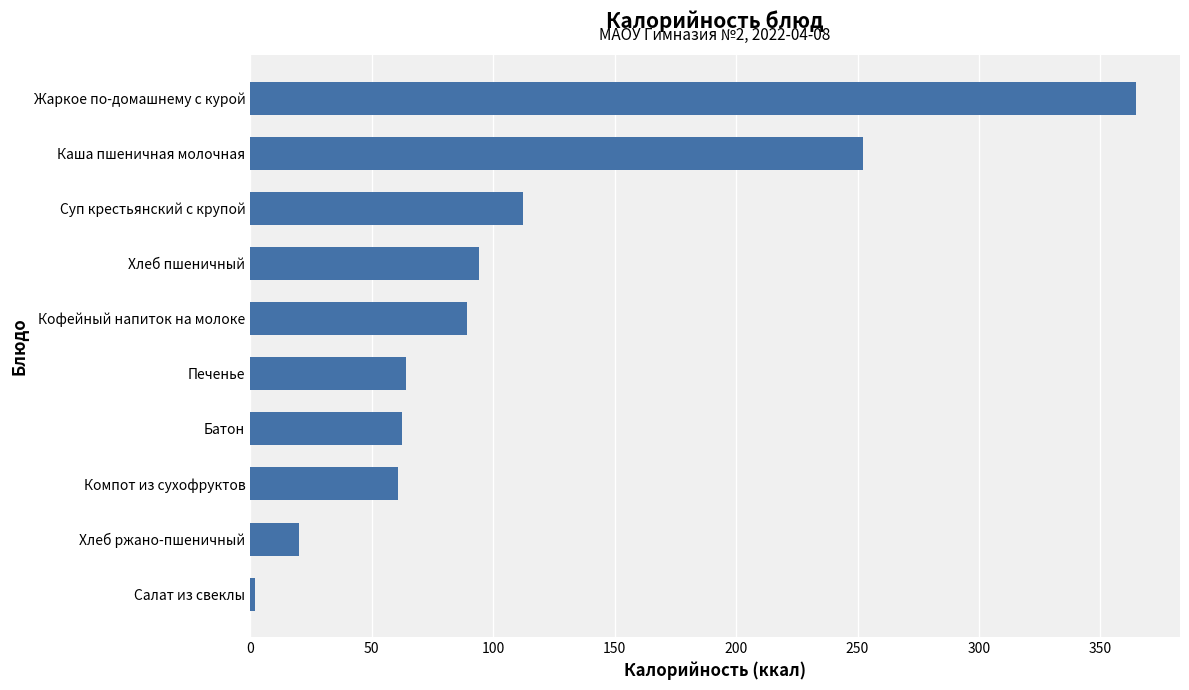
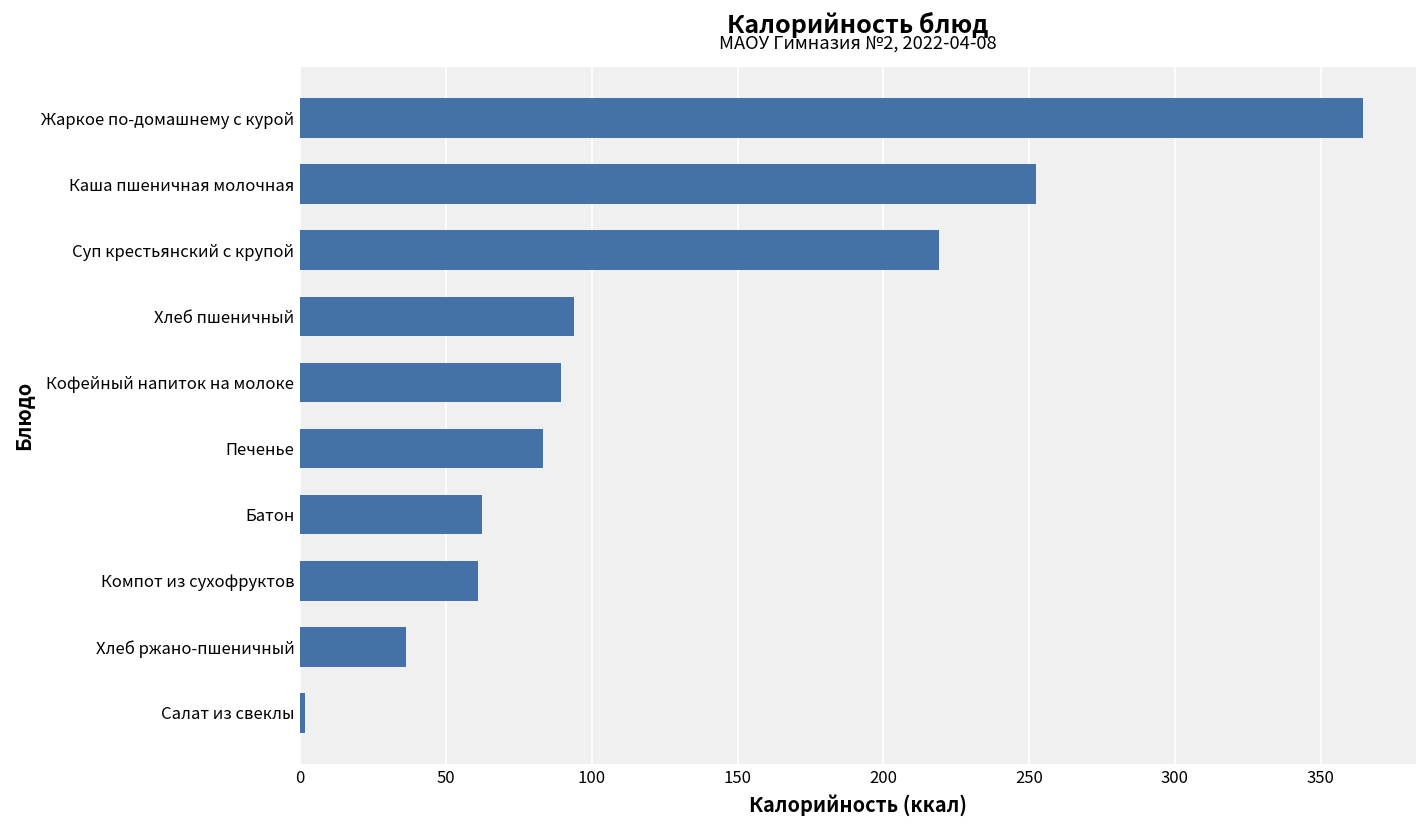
  {
    "Жаркое по-домашнему с курой": 365,
    "Каша пшеничная молочная": 252,
-   "Суп крестьянский с крупой": 112,
+   "Суп крестьянский с крупой": 219,
    "Хлеб пшеничный": 94,
    "Кофейный напиток на молоке": 89,
-   "Печенье": 64,
+   "Печенье": 83,
    "Батон": 62,
    "Компот из сухофруктов": 61,
-   "Хлеб ржано-пшеничный": 20,
+   "Хлеб ржано-пшеничный": 36,
    "Салат из свеклы": 2
  }
